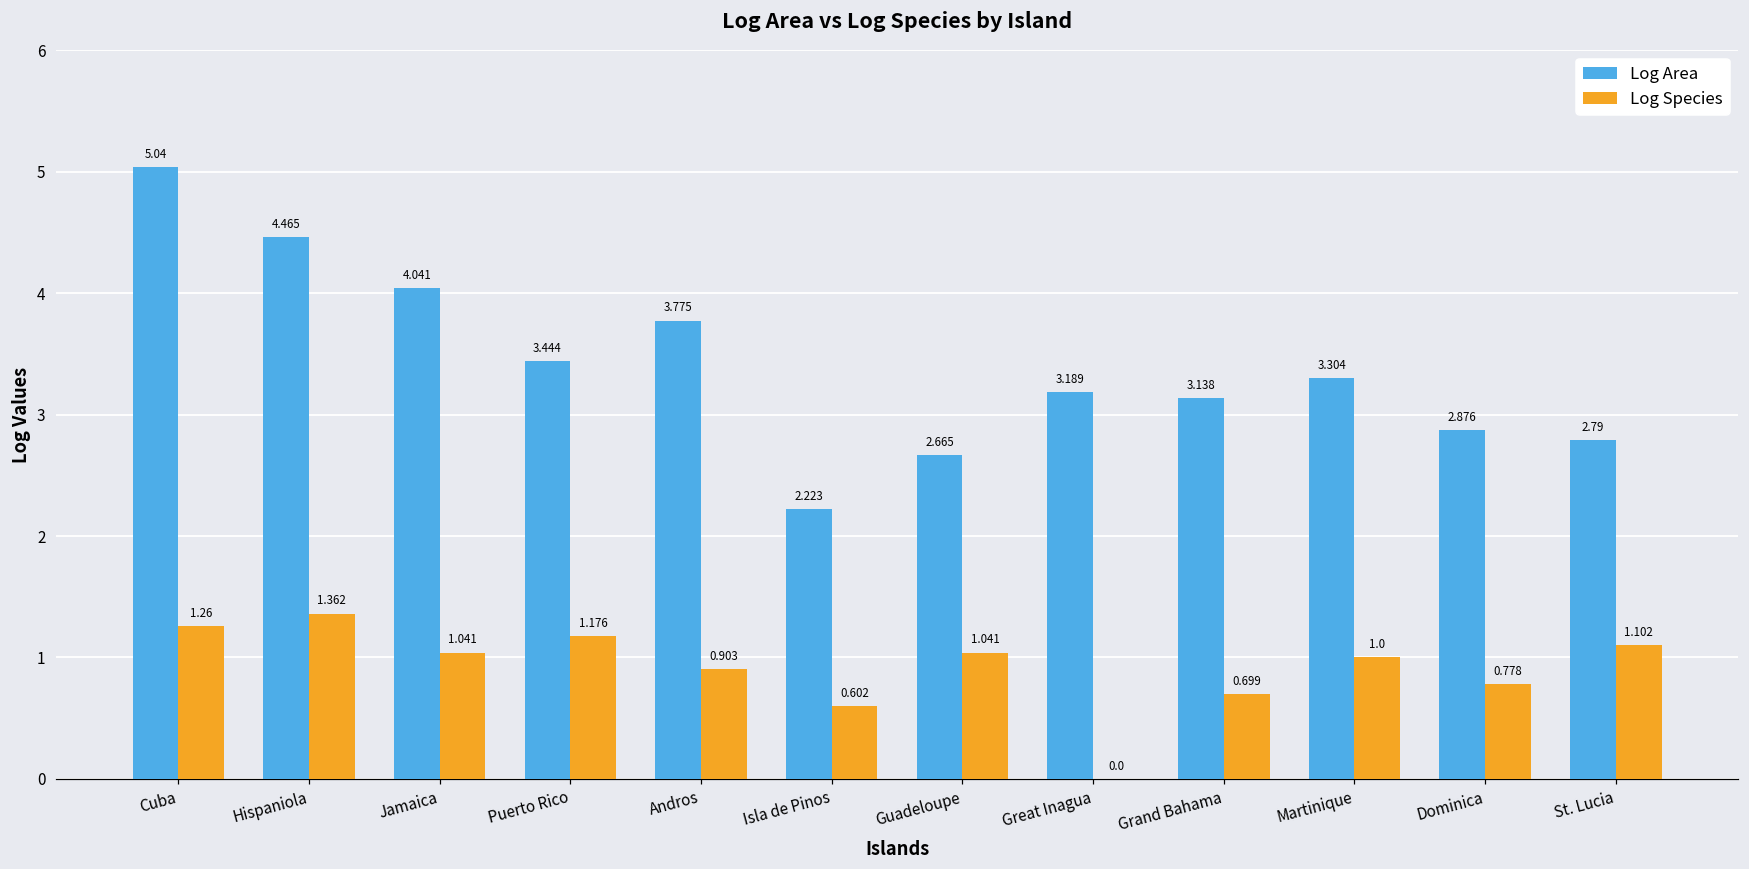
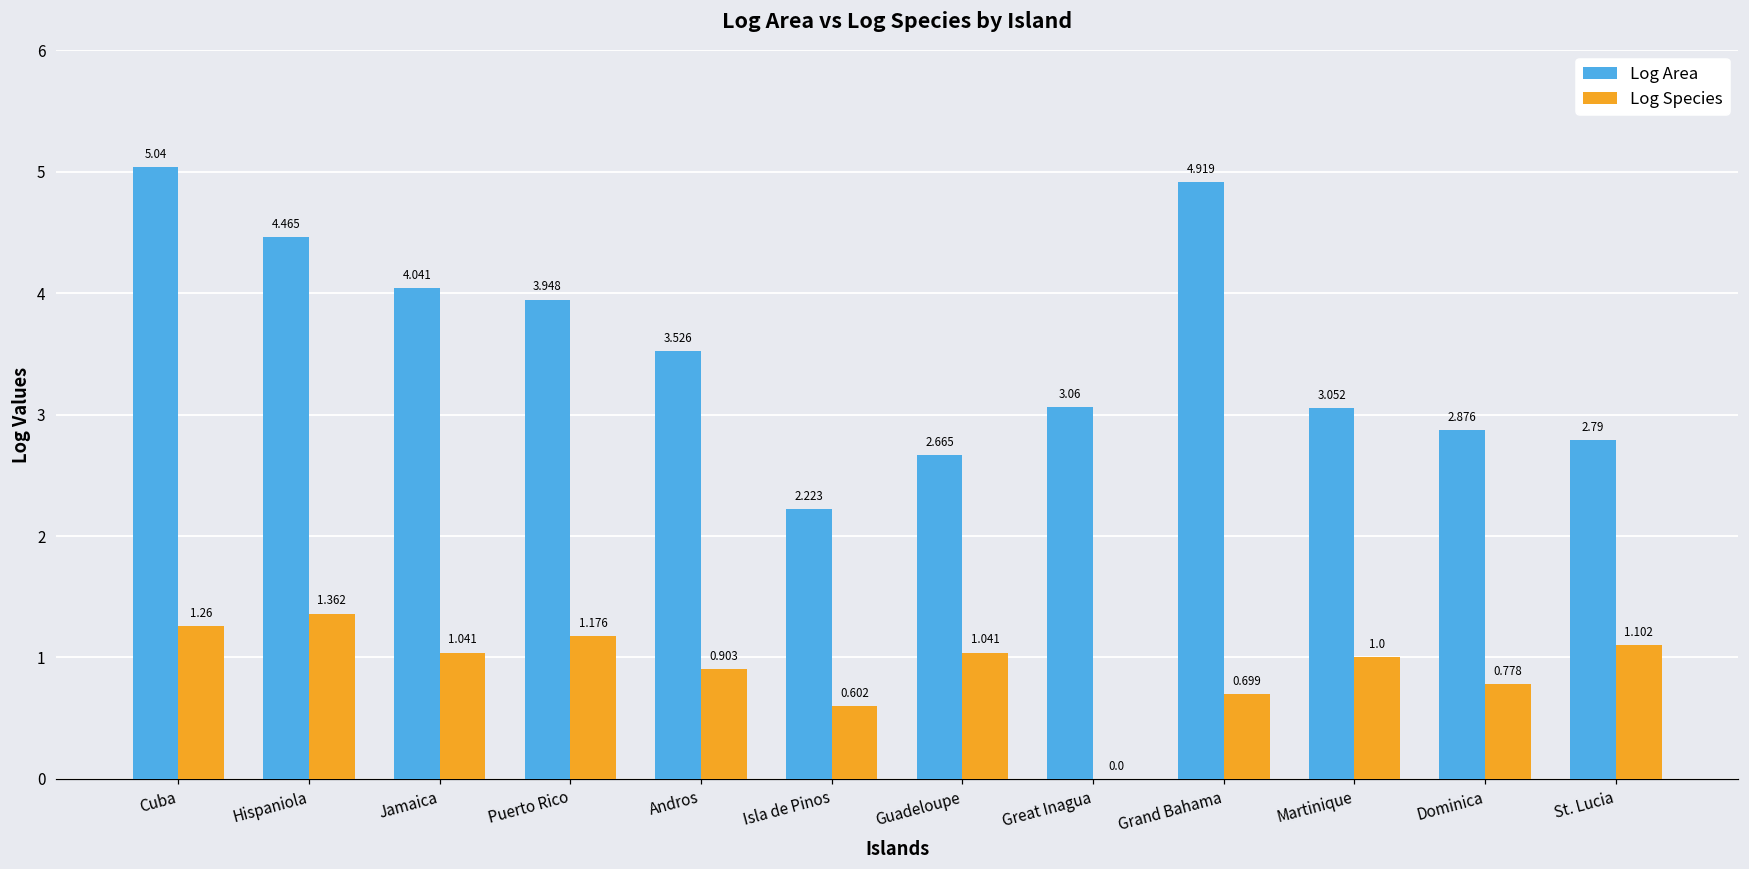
  {
    "Log Area": {
      "Cuba": 5.04,
      "Hispaniola": 4.465,
      "Jamaica": 4.041,
-     "Puerto Rico": 3.444,
-     "Andros": 3.775,
+     "Puerto Rico": 3.948,
+     "Andros": 3.526,
      "Isla de Pinos": 2.223,
      "Guadeloupe": 2.665,
-     "Great Inagua": 3.189,
-     "Grand Bahama": 3.138,
-     "Martinique": 3.304,
+     "Great Inagua": 3.06,
+     "Grand Bahama": 4.919,
+     "Martinique": 3.052,
      "Dominica": 2.876,
      "St. Lucia": 2.79
    },
    "Log Species": {
      "Cuba": 1.26,
      "Hispaniola": 1.362,
      "Jamaica": 1.041,
      "Puerto Rico": 1.176,
      "Andros": 0.903,
      "Isla de Pinos": 0.602,
      "Guadeloupe": 1.041,
      "Great Inagua": 0.0,
      "Grand Bahama": 0.699,
      "Martinique": 1.0,
      "Dominica": 0.778,
      "St. Lucia": 1.102
    }
  }
